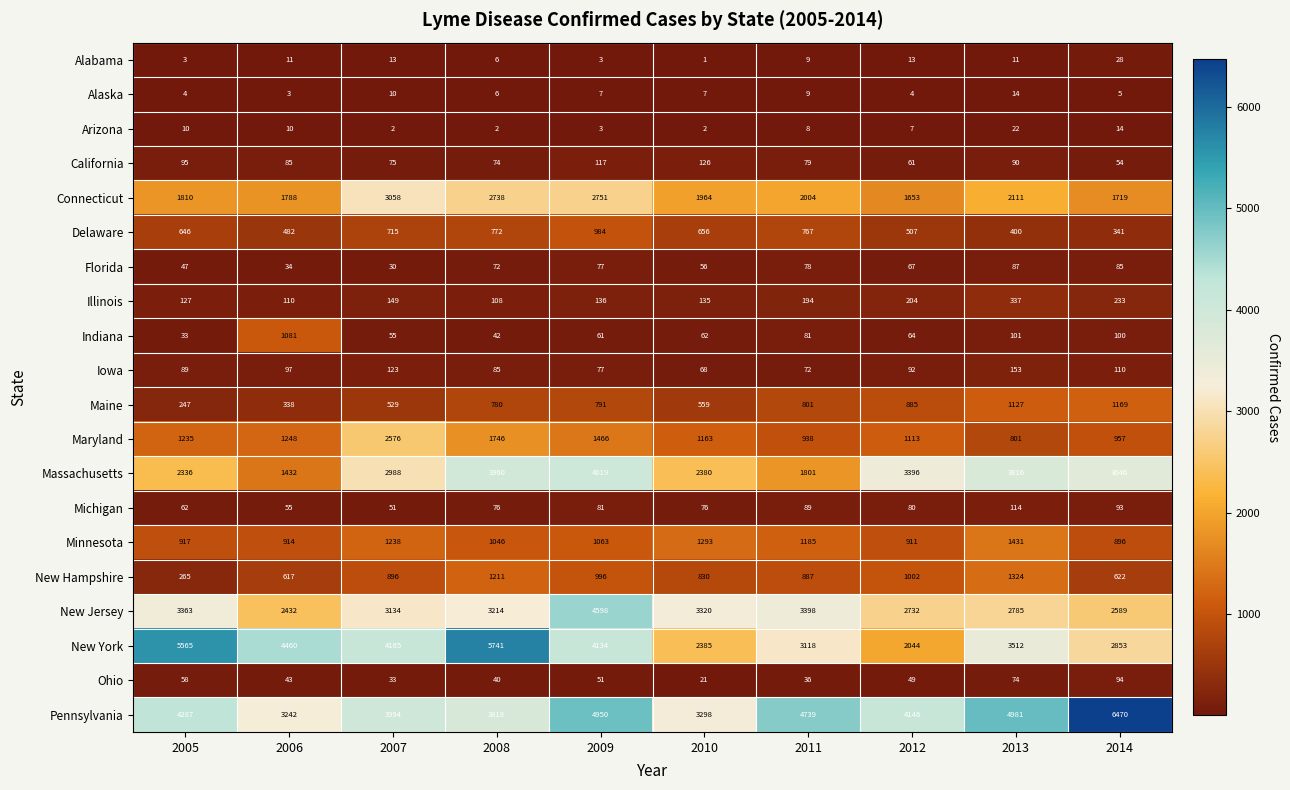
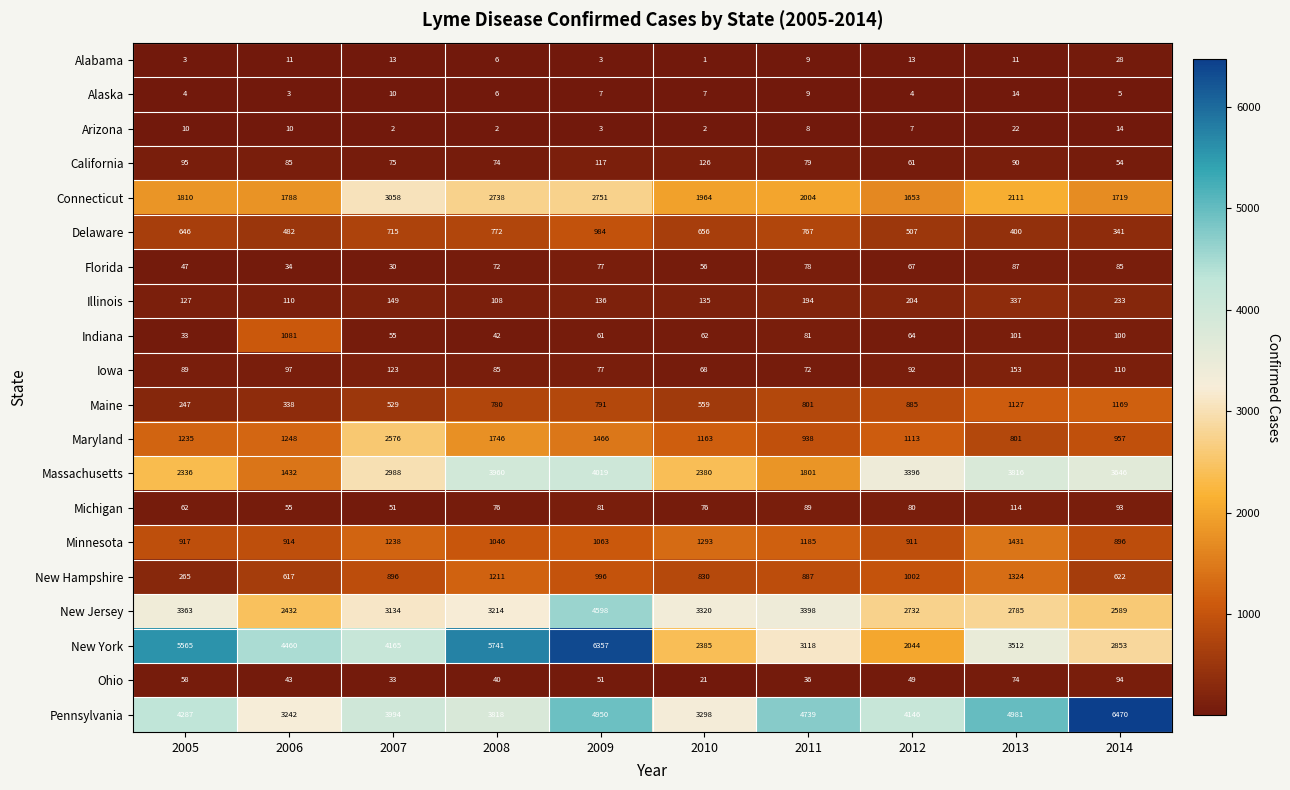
  {
    "Alabama": {
      "2005": 3,
      "2006": 11,
      "2007": 13,
      "2008": 6,
      "2009": 3,
      "2010": 1,
      "2011": 9,
      "2012": 13,
      "2013": 11,
      "2014": 28
    },
    "Alaska": {
      "2005": 4,
      "2006": 3,
      "2007": 10,
      "2008": 6,
      "2009": 7,
      "2010": 7,
      "2011": 9,
      "2012": 4,
      "2013": 14,
      "2014": 5
    },
    "Arizona": {
      "2005": 10,
      "2006": 10,
      "2007": 2,
      "2008": 2,
      "2009": 3,
      "2010": 2,
      "2011": 8,
      "2012": 7,
      "2013": 22,
      "2014": 14
    },
    "California": {
      "2005": 95,
      "2006": 85,
      "2007": 75,
      "2008": 74,
      "2009": 117,
      "2010": 126,
      "2011": 79,
      "2012": 61,
      "2013": 90,
      "2014": 54
    },
    "Connecticut": {
      "2005": 1810,
      "2006": 1788,
      "2007": 3058,
      "2008": 2738,
      "2009": 2751,
      "2010": 1964,
      "2011": 2004,
      "2012": 1653,
      "2013": 2111,
      "2014": 1719
    },
    "Delaware": {
      "2005": 646,
      "2006": 482,
      "2007": 715,
      "2008": 772,
      "2009": 984,
      "2010": 656,
      "2011": 767,
      "2012": 507,
      "2013": 400,
      "2014": 341
    },
    "Florida": {
      "2005": 47,
      "2006": 34,
      "2007": 30,
      "2008": 72,
      "2009": 77,
      "2010": 56,
      "2011": 78,
      "2012": 67,
      "2013": 87,
      "2014": 85
    },
    "Illinois": {
      "2005": 127,
      "2006": 110,
      "2007": 149,
      "2008": 108,
      "2009": 136,
      "2010": 135,
      "2011": 194,
      "2012": 204,
      "2013": 337,
      "2014": 233
    },
    "Indiana": {
      "2005": 33,
      "2006": 1081,
      "2007": 55,
      "2008": 42,
      "2009": 61,
      "2010": 62,
      "2011": 81,
      "2012": 64,
      "2013": 101,
      "2014": 100
    },
    "Iowa": {
      "2005": 89,
      "2006": 97,
      "2007": 123,
      "2008": 85,
      "2009": 77,
      "2010": 68,
      "2011": 72,
      "2012": 92,
      "2013": 153,
      "2014": 110
    },
    "Maine": {
      "2005": 247,
      "2006": 338,
      "2007": 529,
      "2008": 780,
      "2009": 791,
      "2010": 559,
      "2011": 801,
      "2012": 885,
      "2013": 1127,
      "2014": 1169
    },
    "Maryland": {
      "2005": 1235,
      "2006": 1248,
      "2007": 2576,
      "2008": 1746,
      "2009": 1466,
      "2010": 1163,
      "2011": 938,
      "2012": 1113,
      "2013": 801,
      "2014": 957
    },
    "Massachusetts": {
      "2005": 2336,
      "2006": 1432,
      "2007": 2988,
      "2009": 4019,
      "2010": 2380,
      "2011": 1801,
      "2012": 3396
    },
    "Michigan": {
      "2005": 62,
      "2006": 55,
      "2007": 51,
      "2008": 76,
      "2009": 81,
      "2010": 76,
      "2011": 89,
      "2012": 80,
      "2013": 114,
      "2014": 93
    },
    "Minnesota": {
      "2005": 917,
      "2006": 914,
      "2007": 1238,
      "2008": 1046,
      "2009": 1063,
      "2010": 1293,
      "2011": 1185,
      "2012": 911,
      "2013": 1431,
      "2014": 896
    },
    "New Hampshire": {
      "2005": 265,
      "2006": 617,
      "2007": 896,
      "2008": 1211,
      "2009": 996,
      "2010": 830,
      "2011": 887,
      "2012": 1002,
      "2013": 1324,
      "2014": 622
    },
    "New Jersey": {
      "2005": 3363,
      "2006": 2432,
      "2007": 3134,
      "2008": 3214,
      "2009": 4598,
      "2010": 3320,
      "2011": 3398,
      "2012": 2732,
      "2013": 2785,
      "2014": 2589
    },
    "New York": {
      "2005": 5565,
      "2006": 4460,
      "2007": 4165,
      "2008": 5741,
-     "2009": 4134,
+     "2009": 6357,
      "2010": 2385,
      "2011": 3118,
      "2012": 2044,
      "2013": 3512,
      "2014": 2853
    },
    "Ohio": {
      "2005": 58,
      "2006": 43,
      "2007": 33,
      "2008": 40,
      "2009": 51,
      "2010": 21,
      "2011": 36,
      "2012": 49,
      "2013": 74,
      "2014": 94
    },
    "Pennsylvania": {
      "2005": 4287,
      "2006": 3242,
      "2007": 3994,
      "2009": 4950,
      "2010": 3298,
      "2011": 4739,
      "2012": 4146,
      "2013": 4981,
      "2014": 6470
    }
  }
